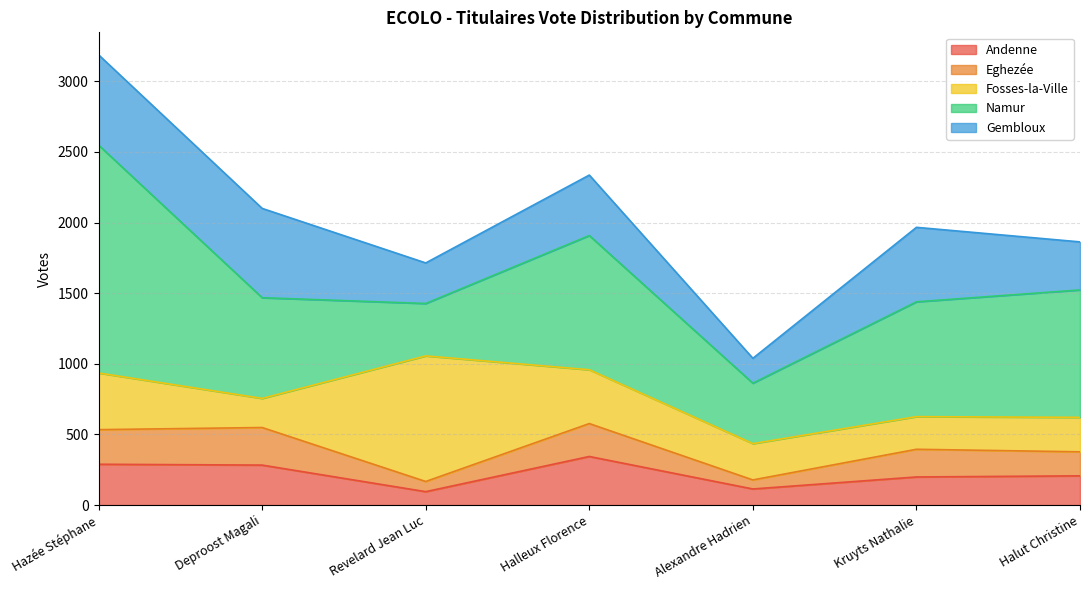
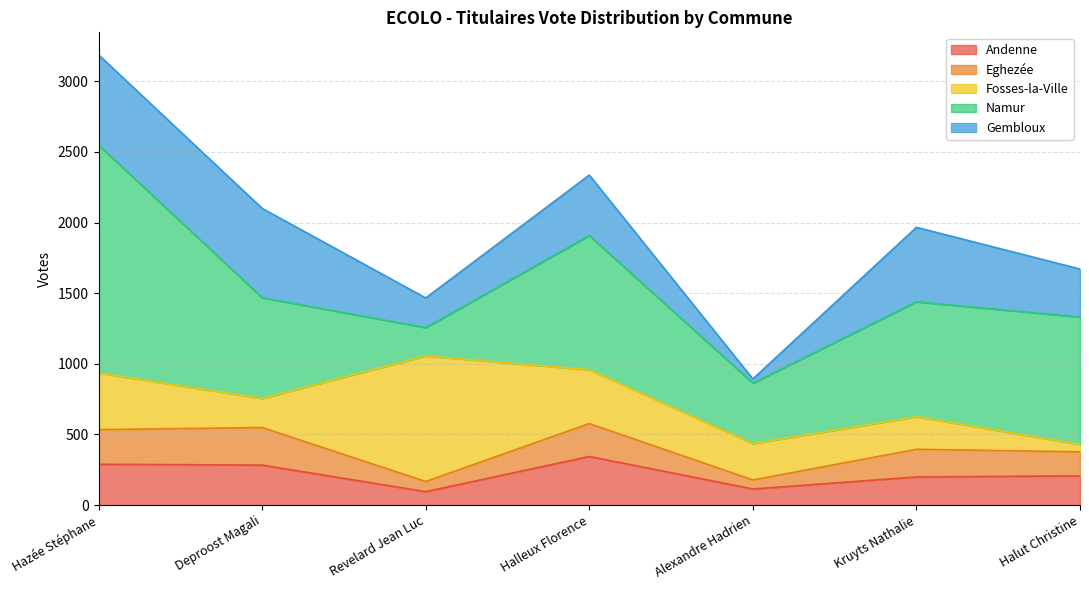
  {
    "Fosses-la-Ville": {
      "Hazée Stéphane": 400,
      "Deproost Magali": 210,
      "Revelard Jean Luc": 890,
      "Halleux Florence": 380,
      "Alexandre Hadrien": 260,
      "Kruyts Nathalie": 230,
-     "Halut Christine": 240
+     "Halut Christine": 50
    },
    "Namur": {
      "Hazée Stéphane": 1610,
      "Deproost Magali": 710,
-     "Revelard Jean Luc": 370,
+     "Revelard Jean Luc": 200,
      "Halleux Florence": 950,
      "Alexandre Hadrien": 430,
      "Kruyts Nathalie": 810,
      "Halut Christine": 900
    },
    "Gembloux": {
      "Hazée Stéphane": 640,
      "Deproost Magali": 630,
-     "Revelard Jean Luc": 290,
+     "Revelard Jean Luc": 210,
      "Halleux Florence": 430,
-     "Alexandre Hadrien": 180,
+     "Alexandre Hadrien": 30,
      "Kruyts Nathalie": 530,
      "Halut Christine": 340
    }
  }
